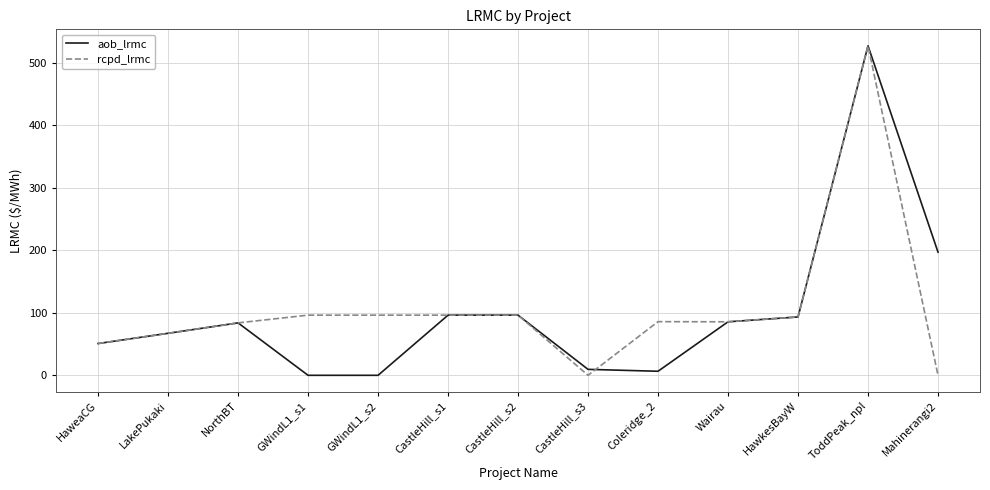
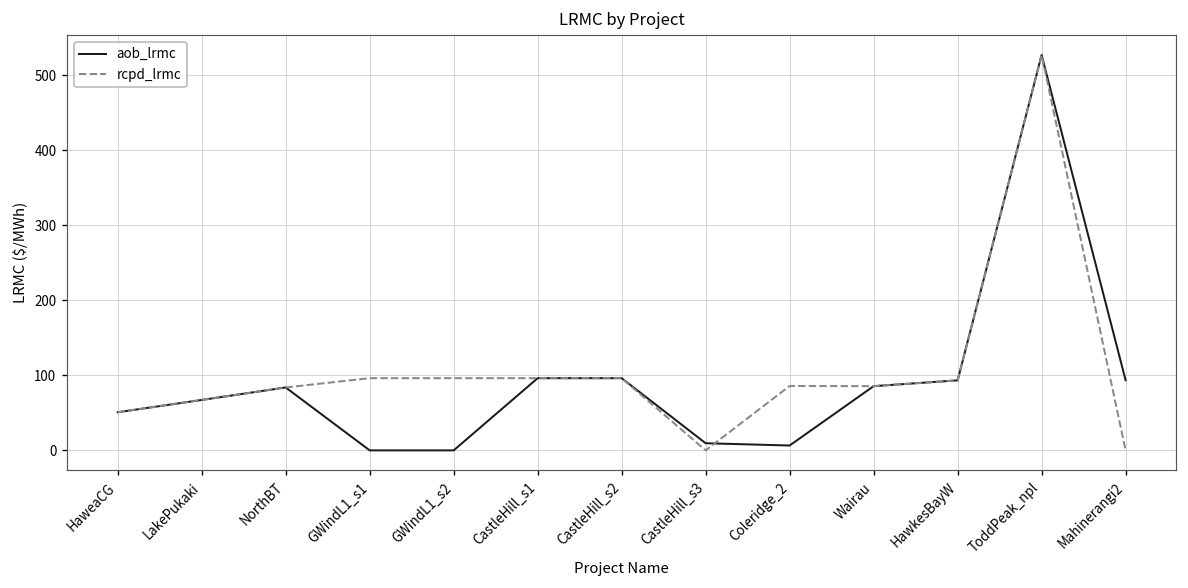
  {
    "aob_lrmc": {
      "GWindL1_s1": 0,
      "GWindL1_s2": 0,
      "CastleHill_s3": 10,
      "Coleridge_2": 10,
-     "Mahinerangi2": 200
+     "Mahinerangi2": 90
    },
    "rcpd_lrmc": {
      "GWindL1_s1": 100,
      "GWindL1_s2": 100,
      "CastleHill_s3": 0,
      "Coleridge_2": 90,
      "Mahinerangi2": 0
    }
  }
